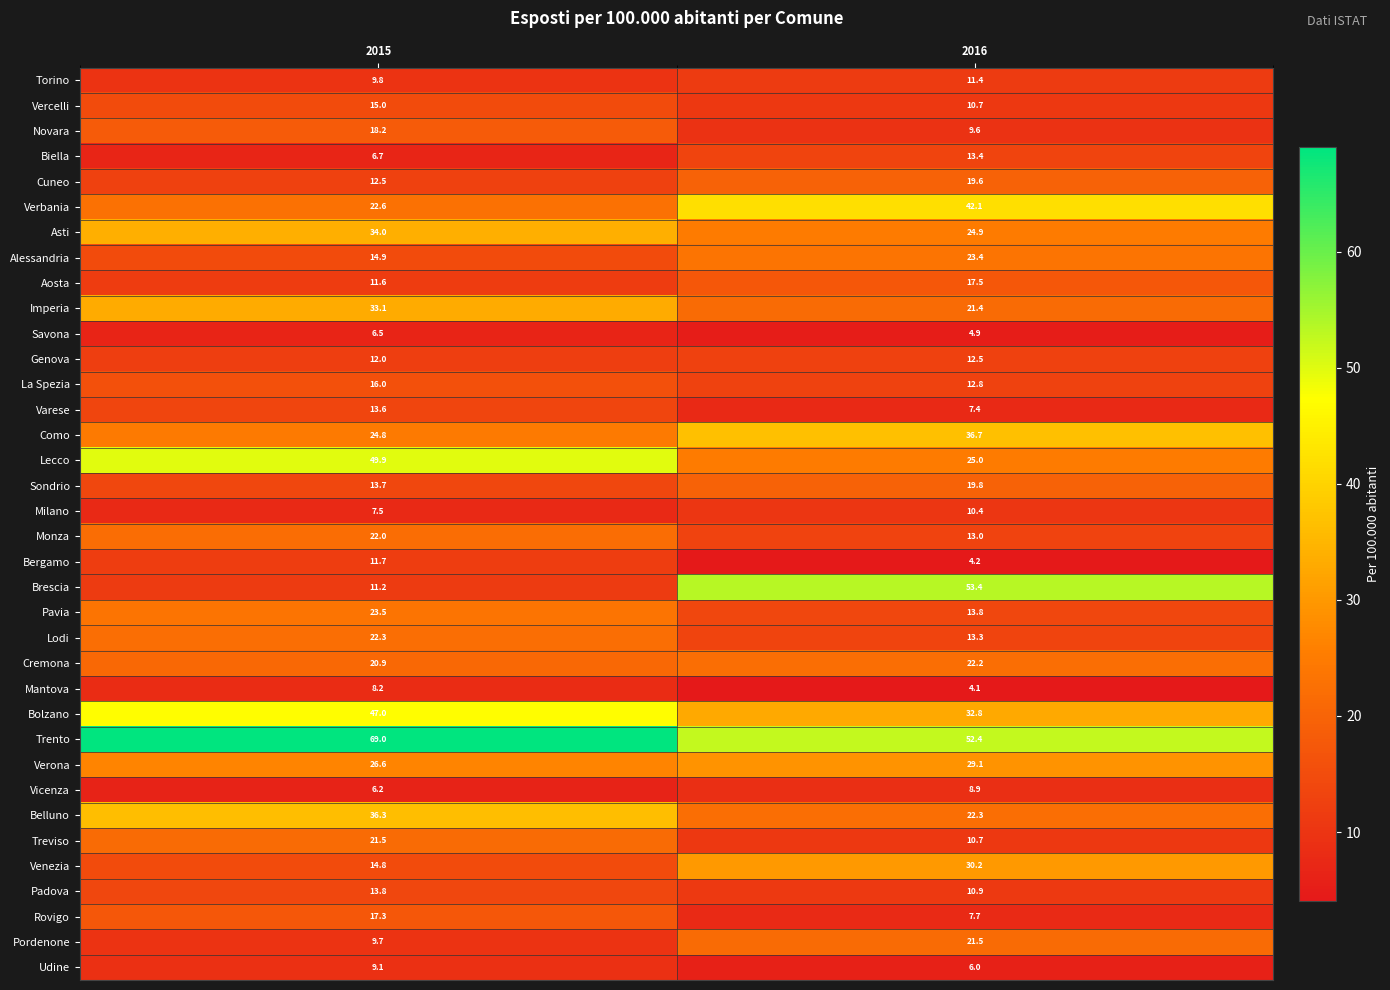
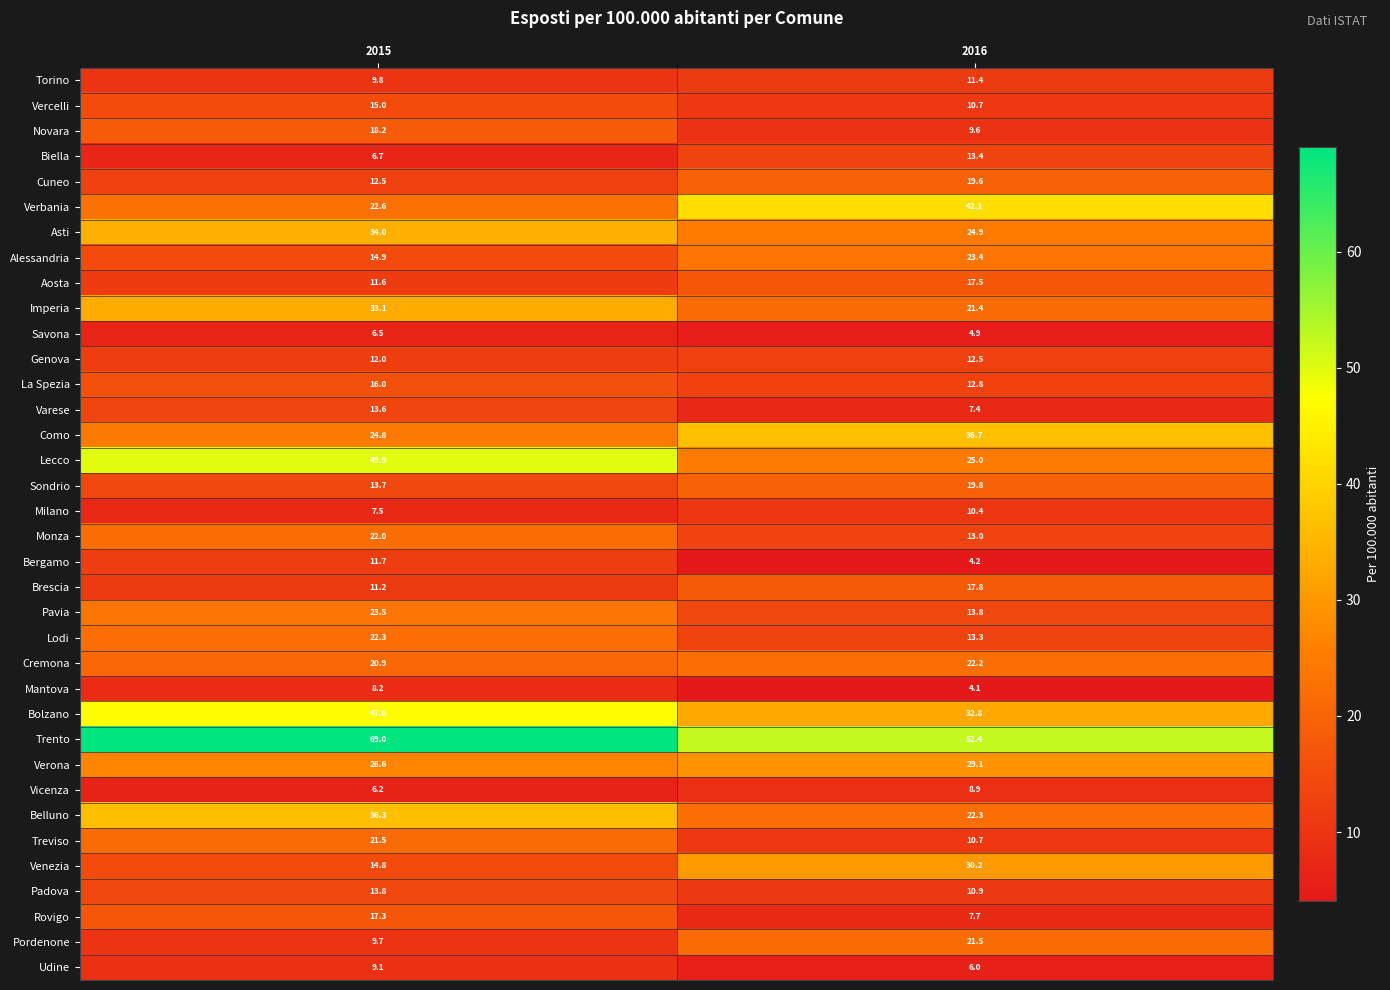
  {
    "Torino": {
      "2015": 9.8,
      "2016": 11.4
    },
    "Vercelli": {
      "2015": 15.0,
      "2016": 10.7
    },
    "Novara": {
      "2015": 18.2,
      "2016": 9.6
    },
    "Biella": {
      "2015": 6.7,
      "2016": 13.4
    },
    "Cuneo": {
      "2015": 12.5,
      "2016": 19.6
    },
    "Verbania": {
      "2015": 22.6,
      "2016": 42.1
    },
    "Asti": {
      "2015": 34.0,
      "2016": 24.9
    },
    "Alessandria": {
      "2015": 14.9,
      "2016": 23.4
    },
    "Aosta": {
      "2015": 11.6,
      "2016": 17.5
    },
    "Imperia": {
      "2015": 33.1,
      "2016": 21.4
    },
    "Savona": {
      "2015": 6.5,
      "2016": 4.9
    },
    "Genova": {
      "2015": 12.0,
      "2016": 12.5
    },
    "La Spezia": {
      "2015": 16.0,
      "2016": 12.8
    },
    "Varese": {
      "2015": 13.6,
      "2016": 7.4
    },
    "Como": {
      "2015": 24.8,
      "2016": 36.7
    },
    "Lecco": {
      "2015": 49.9,
      "2016": 25.0
    },
    "Sondrio": {
      "2015": 13.7,
      "2016": 19.8
    },
    "Milano": {
      "2015": 7.5,
      "2016": 10.4
    },
    "Monza": {
      "2015": 22.0,
      "2016": 13.0
    },
    "Bergamo": {
      "2015": 11.7,
      "2016": 4.2
    },
    "Brescia": {
      "2015": 11.2,
-     "2016": 53.4
+     "2016": 17.8
    },
    "Pavia": {
      "2015": 23.5,
      "2016": 13.8
    },
    "Lodi": {
      "2015": 22.3,
      "2016": 13.3
    },
    "Cremona": {
      "2015": 20.9,
      "2016": 22.2
    },
    "Mantova": {
      "2015": 8.2,
      "2016": 4.1
    },
    "Bolzano": {
      "2015": 47.0,
      "2016": 32.8
    },
    "Trento": {
      "2015": 69.0,
      "2016": 52.4
    },
    "Verona": {
      "2015": 26.6,
      "2016": 29.1
    },
    "Vicenza": {
      "2015": 6.2,
      "2016": 8.9
    },
    "Belluno": {
      "2015": 36.3,
      "2016": 22.3
    },
    "Treviso": {
      "2015": 21.5,
      "2016": 10.7
    },
    "Venezia": {
      "2015": 14.8,
      "2016": 30.2
    },
    "Padova": {
      "2015": 13.8,
      "2016": 10.9
    },
    "Rovigo": {
      "2015": 17.3,
      "2016": 7.7
    },
    "Pordenone": {
      "2015": 9.7,
      "2016": 21.5
    },
    "Udine": {
      "2015": 9.1,
      "2016": 6.0
    }
  }
